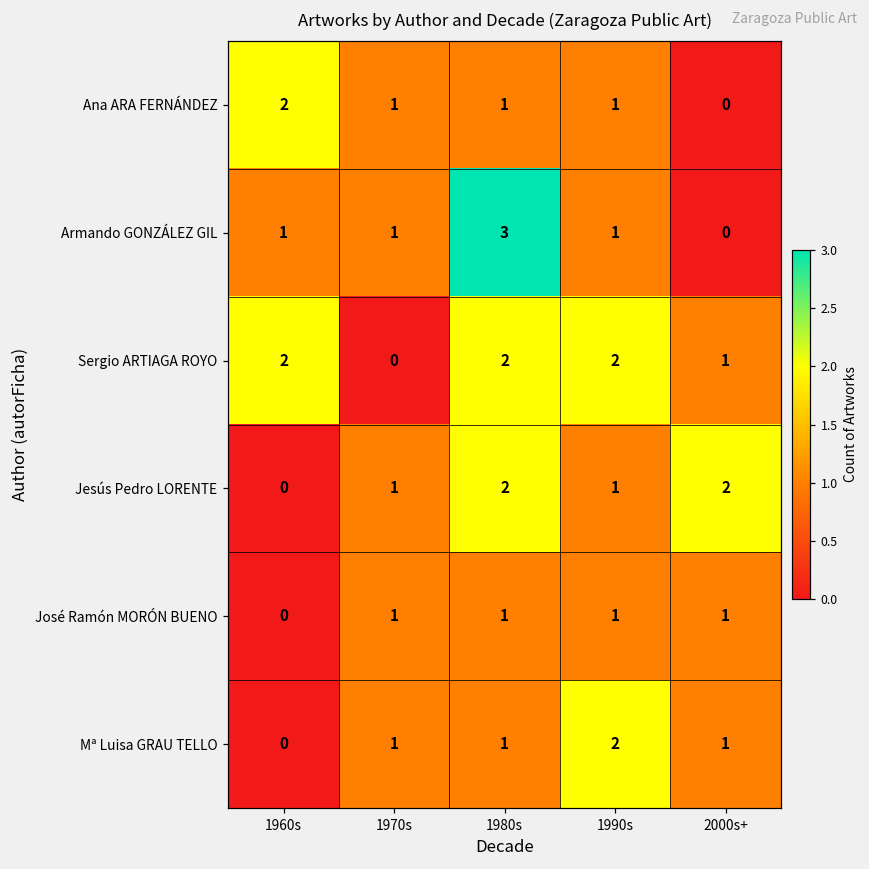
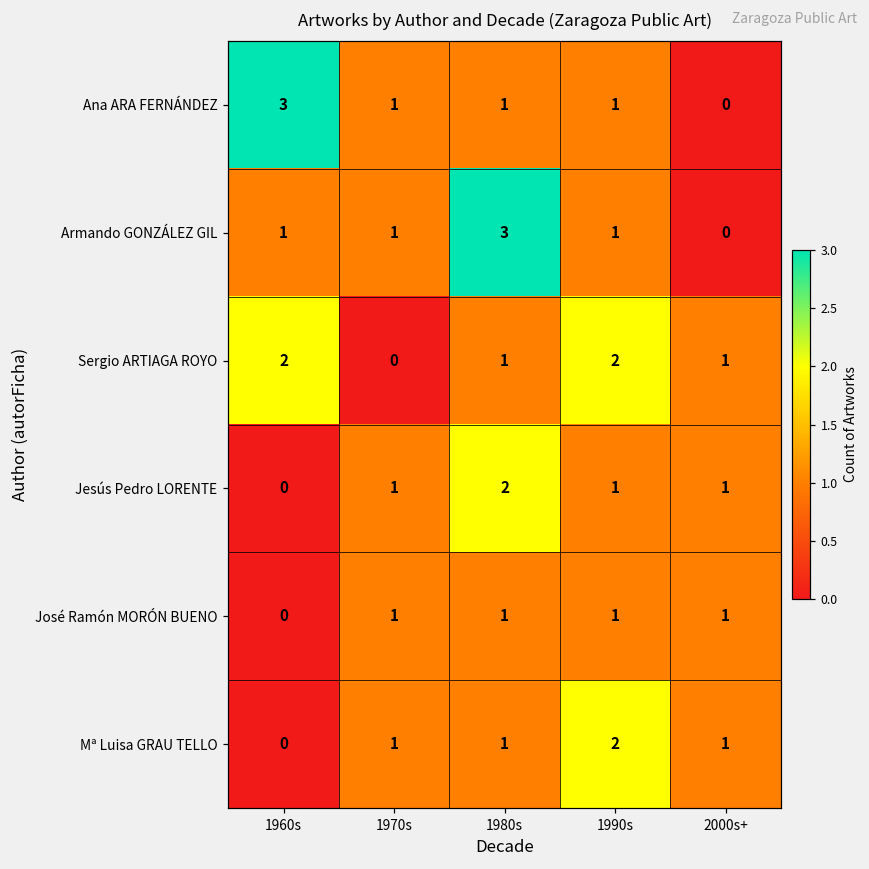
  {
    "Ana ARA FERNÁNDEZ": {
-     "1960s": 2,
+     "1960s": 3,
      "1970s": 1,
      "1980s": 1,
      "1990s": 1,
      "2000s+": 0
    },
    "Armando GONZÁLEZ GIL": {
      "1960s": 1,
      "1970s": 1,
      "1980s": 3,
      "1990s": 1,
      "2000s+": 0
    },
    "Sergio ARTIAGA ROYO": {
      "1960s": 2,
      "1970s": 0,
-     "1980s": 2,
+     "1980s": 1,
      "1990s": 2,
      "2000s+": 1
    },
    "Jesús Pedro LORENTE": {
      "1960s": 0,
      "1970s": 1,
      "1980s": 2,
      "1990s": 1,
-     "2000s+": 2
+     "2000s+": 1
    },
    "José Ramón MORÓN BUENO": {
      "1960s": 0,
      "1970s": 1,
      "1980s": 1,
      "1990s": 1,
      "2000s+": 1
    },
    "Mª Luisa GRAU TELLO": {
      "1960s": 0,
      "1970s": 1,
      "1980s": 1,
      "1990s": 2,
      "2000s+": 1
    }
  }
